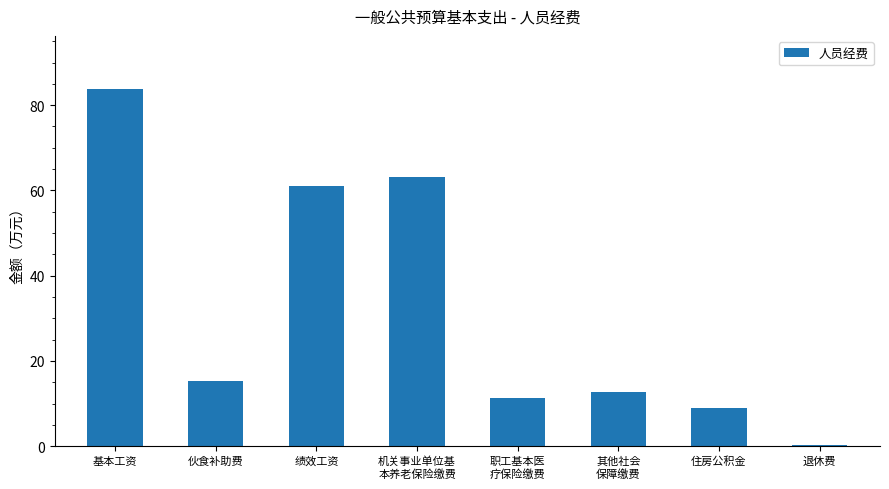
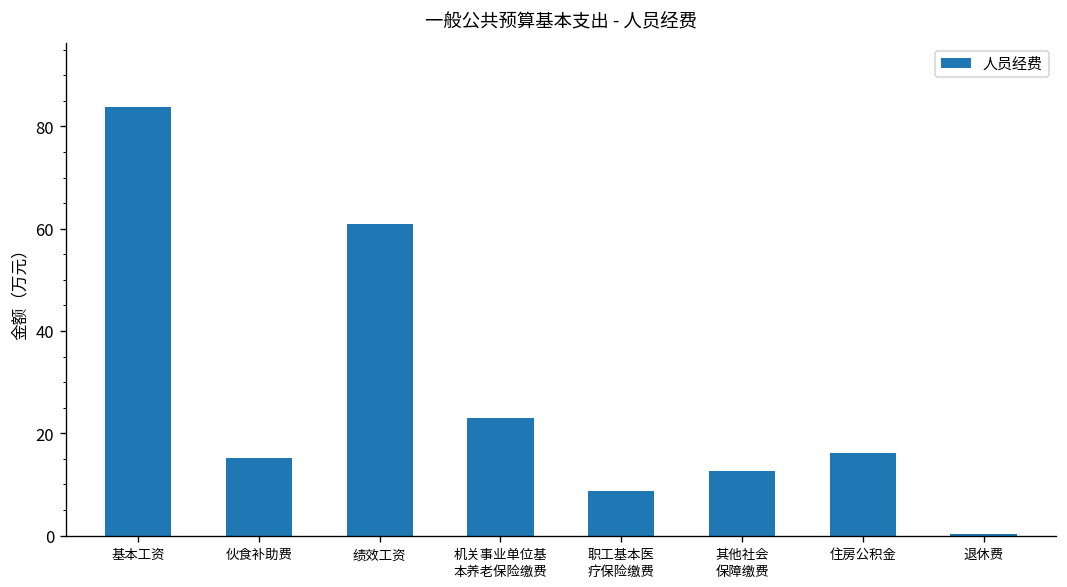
  {
    "基本工资": 84,
    "伙食补助费": 15,
    "绩效工资": 61,
-   "机关事业单位基 本养老保险缴费": 63,
-   "职工基本医 疗保险缴费": 11,
+   "机关事业单位基 本养老保险缴费": 23,
+   "职工基本医 疗保险缴费": 9,
    "其他社会 保障缴费": 13,
-   "住房公积金": 9
+   "住房公积金": 16
  }
